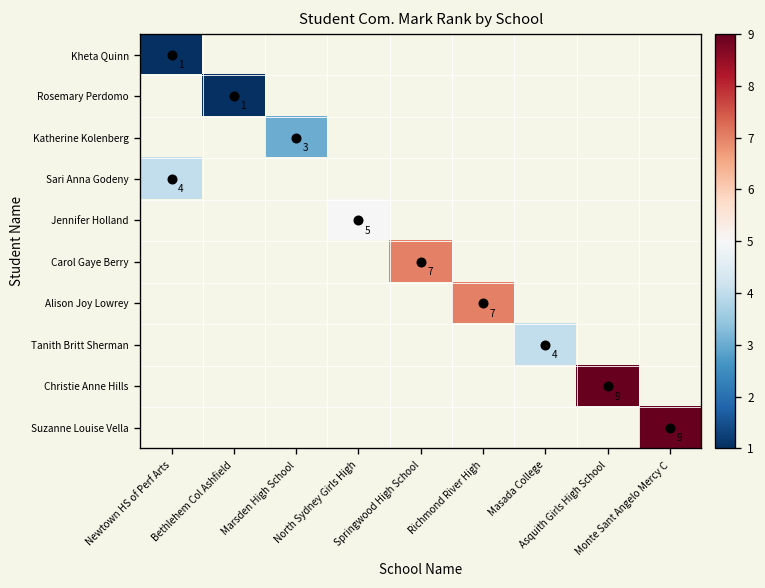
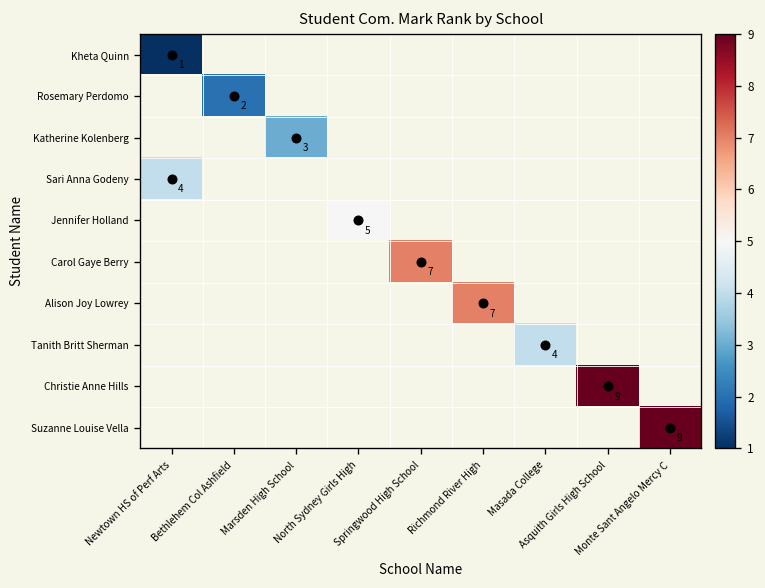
  {
    "Kheta Quinn": {
      "Newtown HS of Perf Arts": 1
    },
    "Rosemary Perdomo": {
-     "Bethlehem Col Ashfield": 1
+     "Bethlehem Col Ashfield": 2
    },
    "Katherine Kolenberg": {
      "Marsden High School": 3
    },
    "Sari Anna Godeny": {
      "Newtown HS of Perf Arts": 4
    },
    "Jennifer Holland": {
      "North Sydney Girls High": 5
    },
    "Carol Gaye Berry": {
      "Springwood High School": 7
    },
    "Alison Joy Lowrey": {
      "Richmond River High": 7
    },
    "Tanith Britt Sherman": {
      "Masada College": 4
    },
    "Christie Anne Hills": {
      "Asquith Girls High School": 9
    },
    "Suzanne Louise Vella": {
      "Monte Sant Angelo Mercy C": 9
    }
  }
